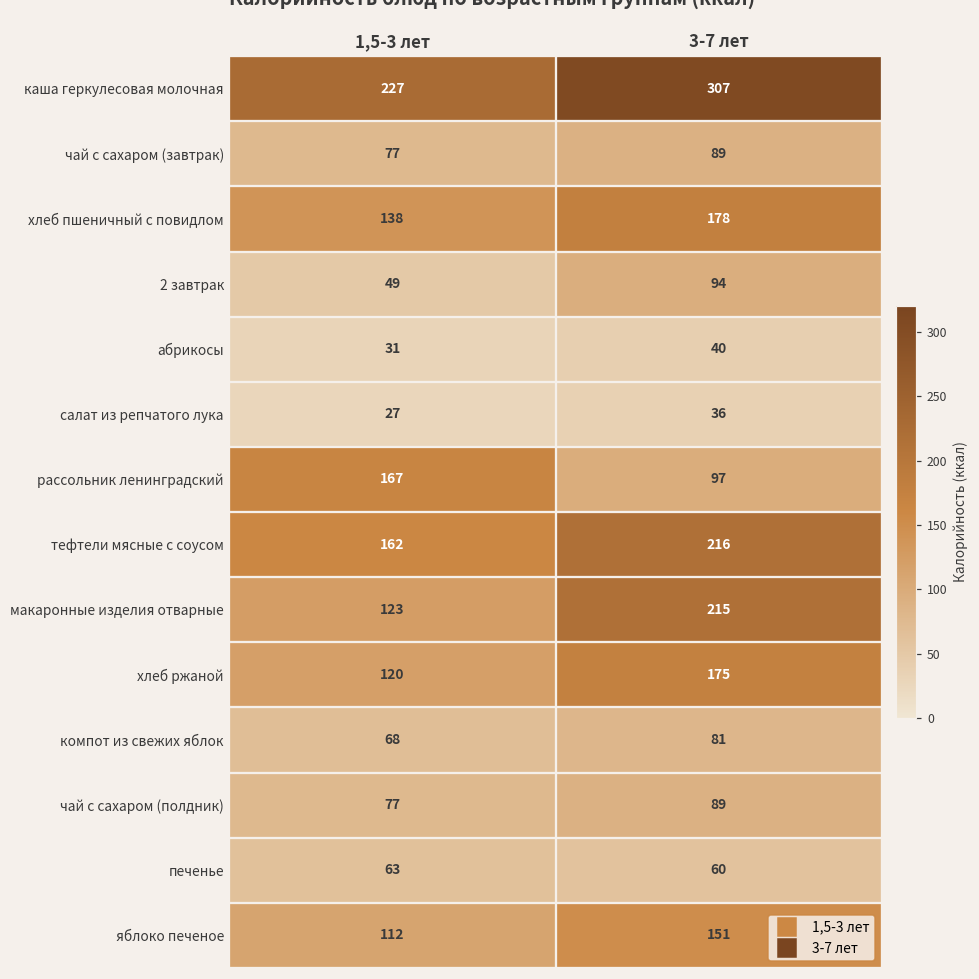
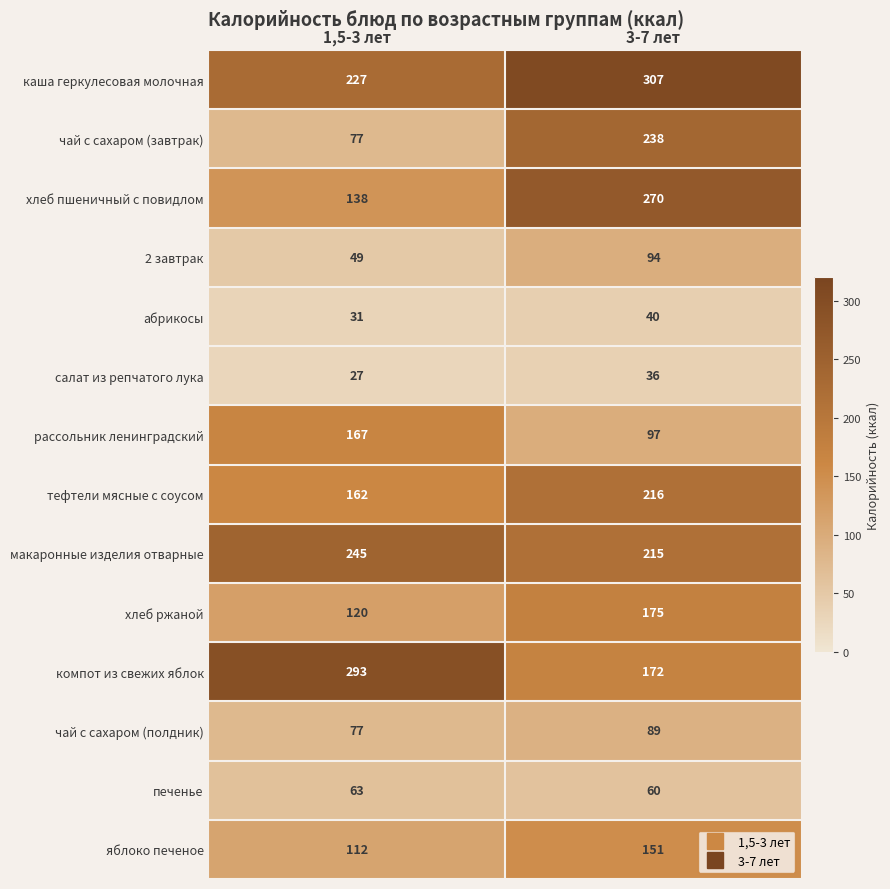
  {
    "каша геркулесовая молочная": {
      "1,5-3 лет": 227,
      "3-7 лет": 307
    },
    "чай с сахаром (завтрак)": {
      "1,5-3 лет": 77,
-     "3-7 лет": 89
+     "3-7 лет": 238
    },
    "хлеб пшеничный с повидлом": {
      "1,5-3 лет": 138,
-     "3-7 лет": 178
+     "3-7 лет": 270
    },
    "2 завтрак": {
      "1,5-3 лет": 49,
      "3-7 лет": 94
    },
    "абрикосы": {
      "1,5-3 лет": 31,
      "3-7 лет": 40
    },
    "салат из репчатого лука": {
      "1,5-3 лет": 27,
      "3-7 лет": 36
    },
    "рассольник ленинградский": {
      "1,5-3 лет": 167,
      "3-7 лет": 97
    },
    "тефтели мясные с соусом": {
      "1,5-3 лет": 162,
      "3-7 лет": 216
    },
    "макаронные изделия отварные": {
-     "1,5-3 лет": 123,
+     "1,5-3 лет": 245,
      "3-7 лет": 215
    },
    "хлеб ржаной": {
      "1,5-3 лет": 120,
      "3-7 лет": 175
    },
    "компот из свежих яблок": {
-     "1,5-3 лет": 68,
-     "3-7 лет": 81
+     "1,5-3 лет": 293,
+     "3-7 лет": 172
    },
    "чай с сахаром (полдник)": {
      "1,5-3 лет": 77,
      "3-7 лет": 89
    },
    "печенье": {
      "1,5-3 лет": 63,
      "3-7 лет": 60
    },
    "яблоко печеное": {
      "1,5-3 лет": 112,
      "3-7 лет": 151
    }
  }
